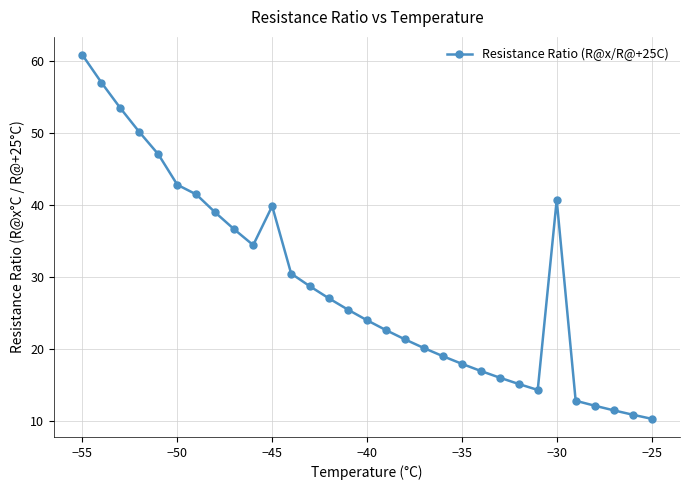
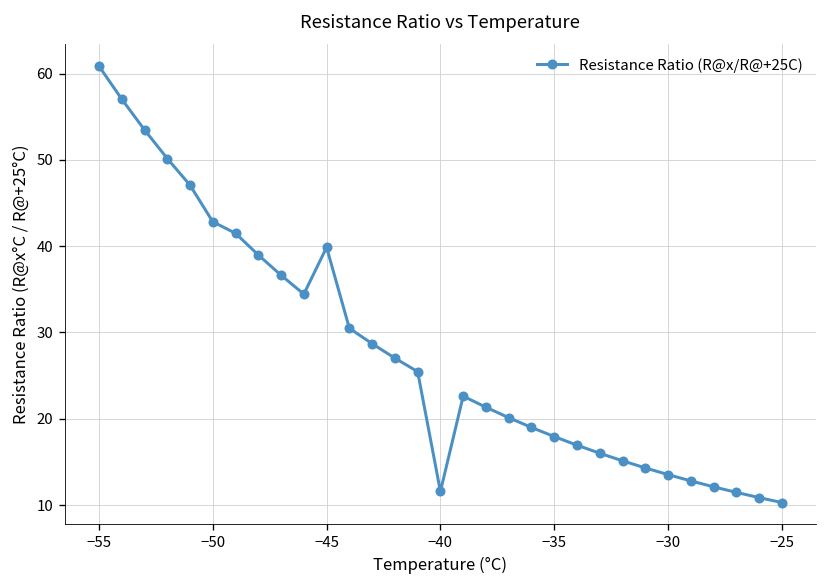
  {
    "−55": 61,
    "−50": 43,
    "−45": 40,
-   "−40": 24,
+   "−40": 12,
    "−35": 18,
-   "−30": 41,
+   "−30": 14,
    "−25": 10
  }
